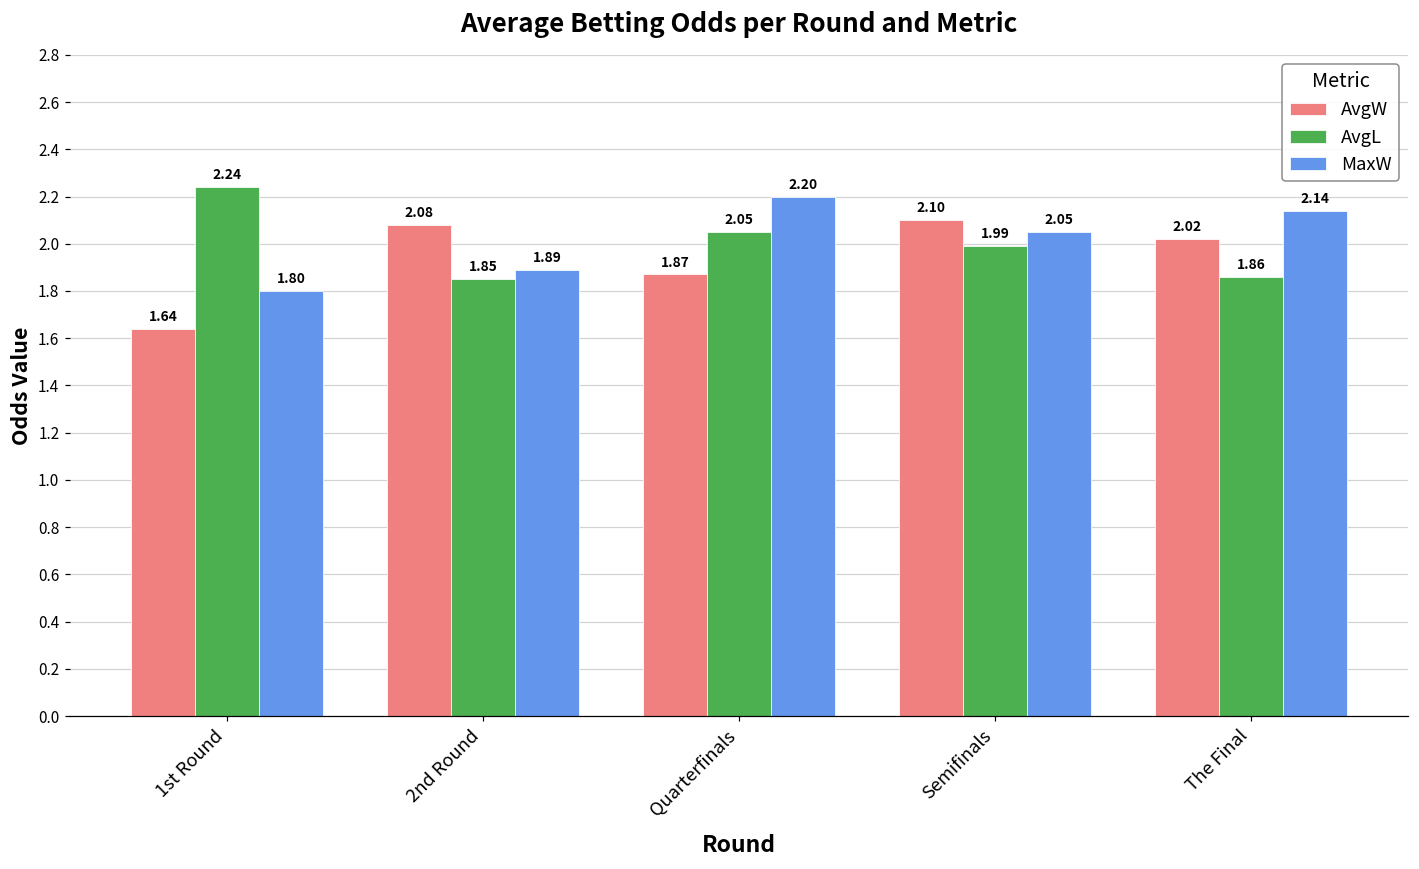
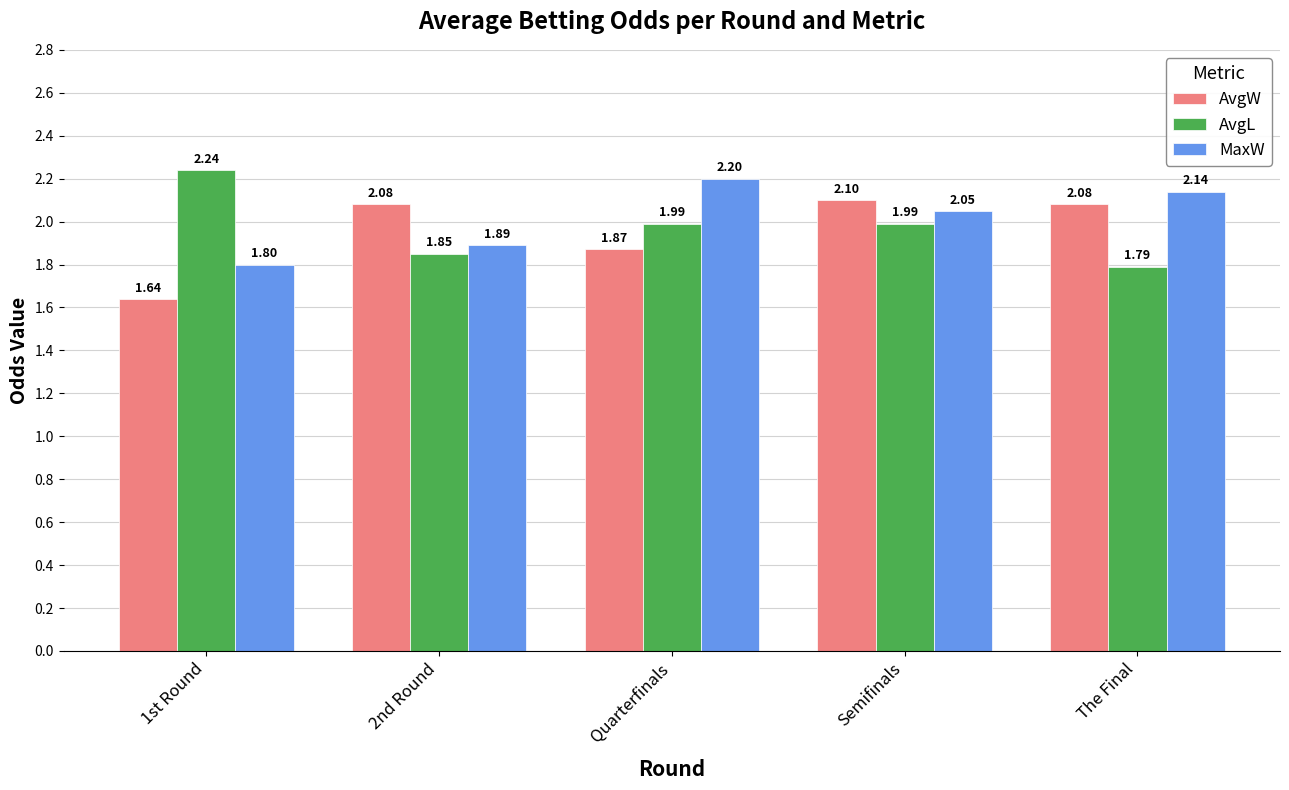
  {
    "AvgW": {
      "1st Round": 1.64,
      "2nd Round": 2.08,
      "Quarterfinals": 1.87,
      "Semifinals": 2.10,
-     "The Final": 2.02
+     "The Final": 2.08
    },
    "AvgL": {
      "1st Round": 2.24,
      "2nd Round": 1.85,
-     "Quarterfinals": 2.05,
+     "Quarterfinals": 1.99,
      "Semifinals": 1.99,
-     "The Final": 1.86
+     "The Final": 1.79
    },
    "MaxW": {
      "1st Round": 1.80,
      "2nd Round": 1.89,
      "Quarterfinals": 2.20,
      "Semifinals": 2.05,
      "The Final": 2.14
    }
  }
